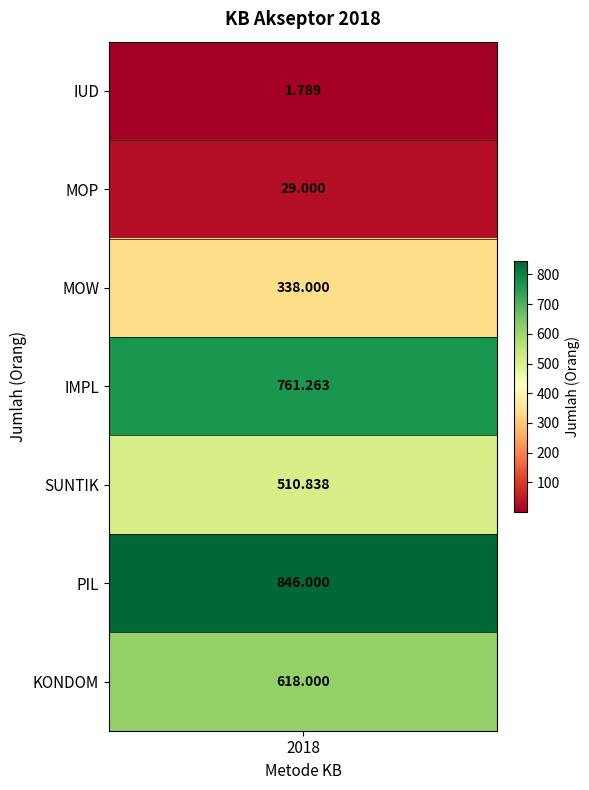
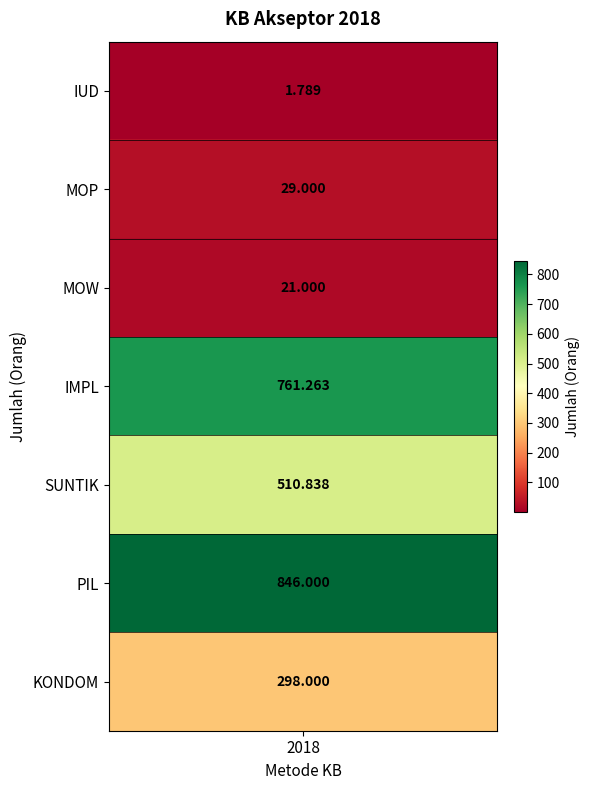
  {
    "IUD": {
      "2018": 1.789
    },
    "MOP": {
      "2018": 29.000
    },
    "MOW": {
-     "2018": 338.000
+     "2018": 21.000
    },
    "IMPL": {
      "2018": 761.263
    },
    "SUNTIK": {
      "2018": 510.838
    },
    "PIL": {
      "2018": 846.000
    },
    "KONDOM": {
-     "2018": 618.000
+     "2018": 298.000
    }
  }
